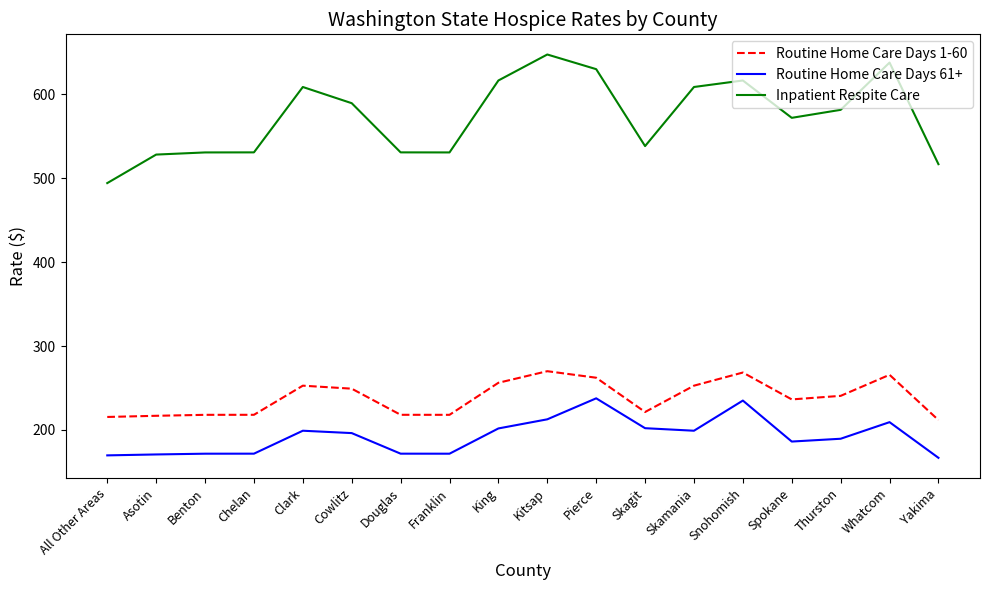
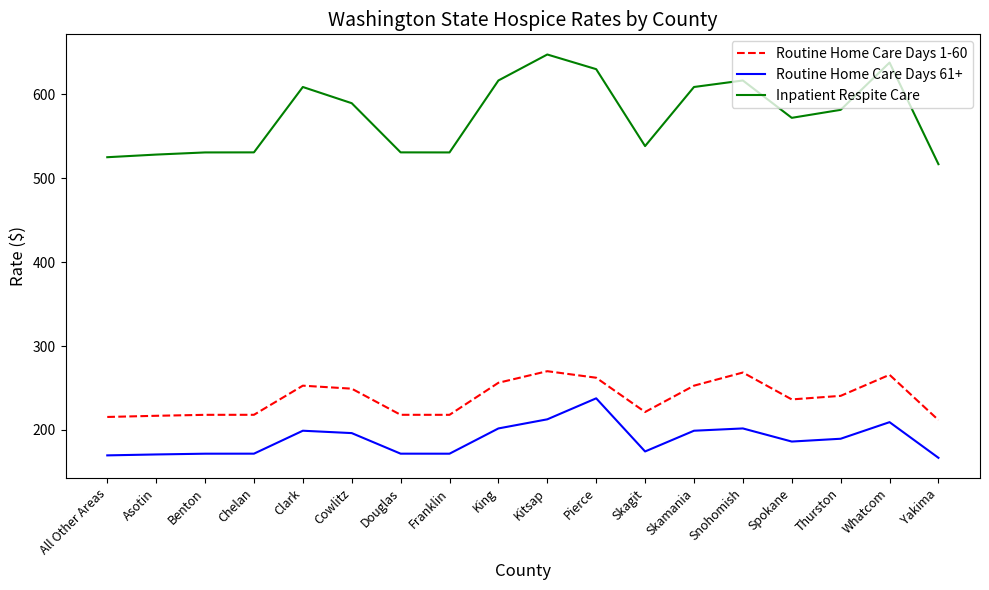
  {
    "Routine Home Care Days 1-60": {
      "All Other Areas": 220,
      "Asotin": 220,
      "Benton": 220,
      "Chelan": 220,
      "Clark": 250,
      "Cowlitz": 250,
      "Douglas": 220,
      "Franklin": 220,
      "King": 260,
      "Kitsap": 270,
      "Pierce": 260,
      "Skagit": 220,
      "Skamania": 250,
      "Snohomish": 270,
      "Spokane": 240,
      "Thurston": 240,
      "Whatcom": 270,
      "Yakima": 210
    },
    "Routine Home Care Days 61+": {
      "All Other Areas": 170,
      "Asotin": 170,
      "Benton": 170,
      "Chelan": 170,
      "Clark": 200,
      "Cowlitz": 200,
      "Douglas": 170,
      "Franklin": 170,
      "King": 200,
      "Kitsap": 210,
      "Pierce": 240,
-     "Skagit": 200,
+     "Skagit": 170,
      "Skamania": 200,
-     "Snohomish": 240,
+     "Snohomish": 200,
      "Spokane": 190,
      "Thurston": 190,
      "Whatcom": 210,
      "Yakima": 170
    },
    "Inpatient Respite Care": {
-     "All Other Areas": 490,
+     "All Other Areas": 520,
      "Asotin": 530,
      "Benton": 530,
      "Chelan": 530,
      "Clark": 610,
      "Cowlitz": 590,
      "Douglas": 530,
      "Franklin": 530,
      "King": 620,
      "Kitsap": 650,
      "Pierce": 630,
      "Skagit": 540,
      "Skamania": 610,
      "Spokane": 570,
      "Thurston": 580,
      "Yakima": 520
    }
  }
